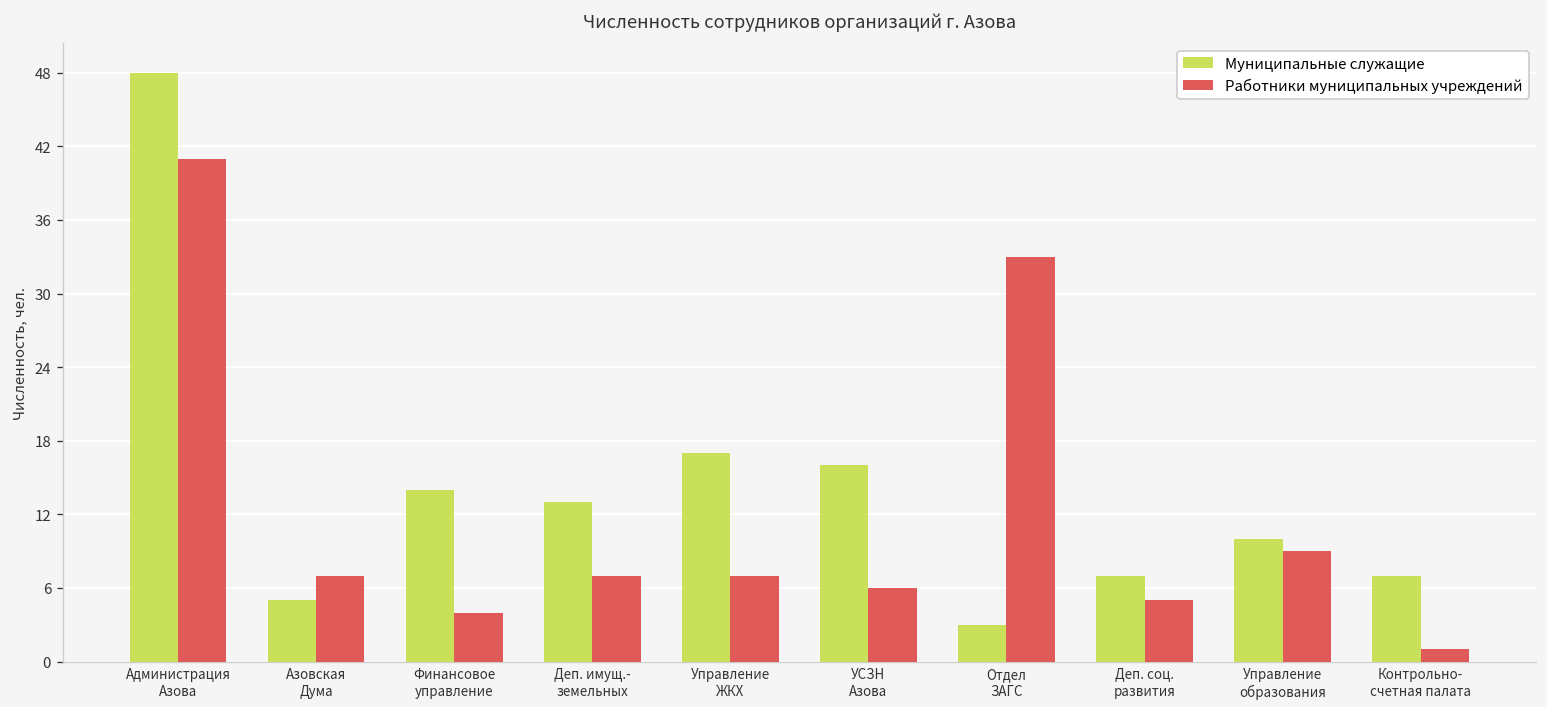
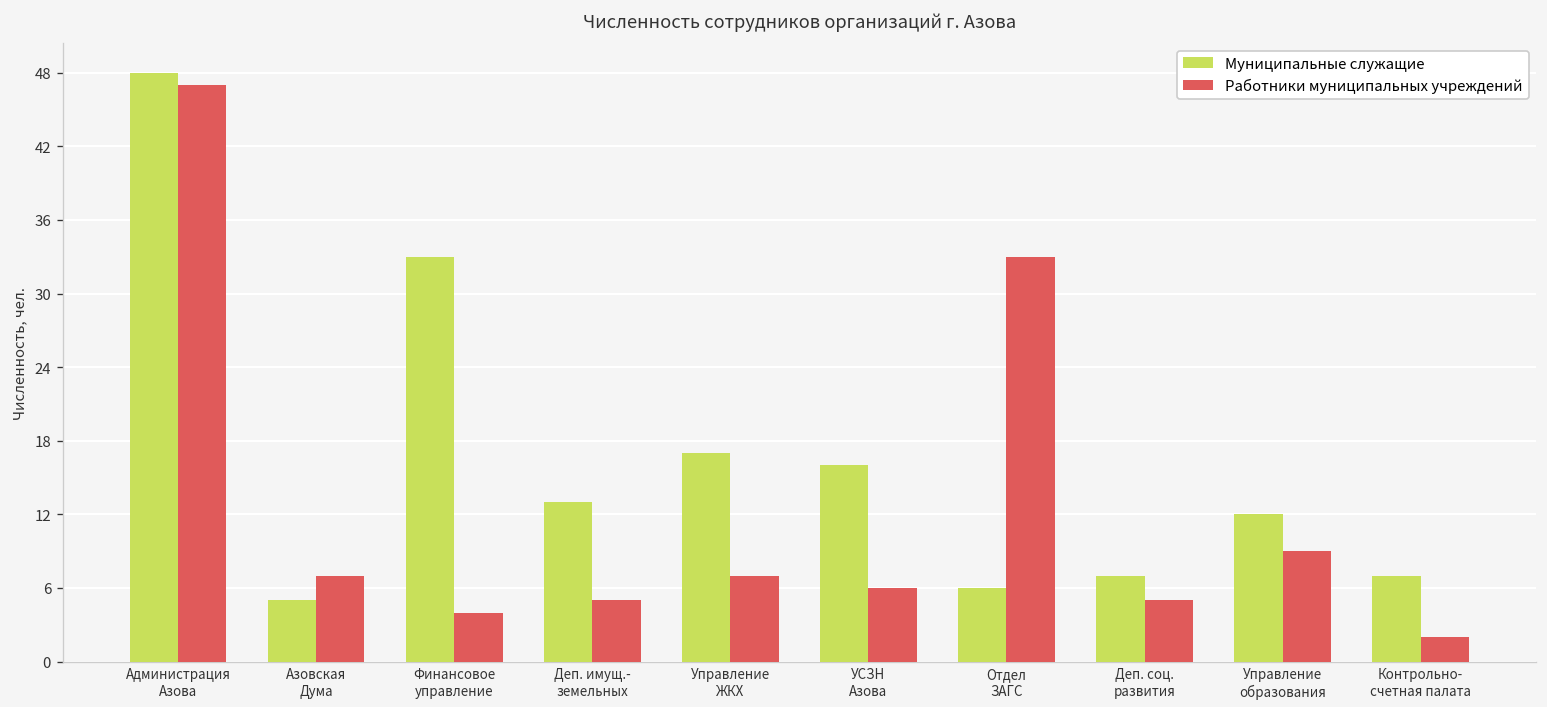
  {
    "Муниципальные служащие": {
      "Администрация Азова": 48,
      "Азовская Дума": 5,
-     "Финансовое управление": 14,
+     "Финансовое управление": 33,
      "Деп. имущ.- земельных": 13,
      "Управление ЖКХ": 17,
      "УСЗН Азова": 16,
-     "Отдел ЗАГС": 3,
+     "Отдел ЗАГС": 6,
      "Деп. соц. развития": 7,
-     "Управление образования": 10,
+     "Управление образования": 12,
      "Контрольно- счетная палата": 7
    },
    "Работники муниципальных учреждений": {
-     "Администрация Азова": 41,
+     "Администрация Азова": 47,
      "Азовская Дума": 7,
      "Финансовое управление": 4,
-     "Деп. имущ.- земельных": 7,
+     "Деп. имущ.- земельных": 5,
      "Управление ЖКХ": 7,
      "УСЗН Азова": 6,
      "Отдел ЗАГС": 33,
      "Деп. соц. развития": 5,
      "Управление образования": 9,
-     "Контрольно- счетная палата": 1
+     "Контрольно- счетная палата": 2
    }
  }
